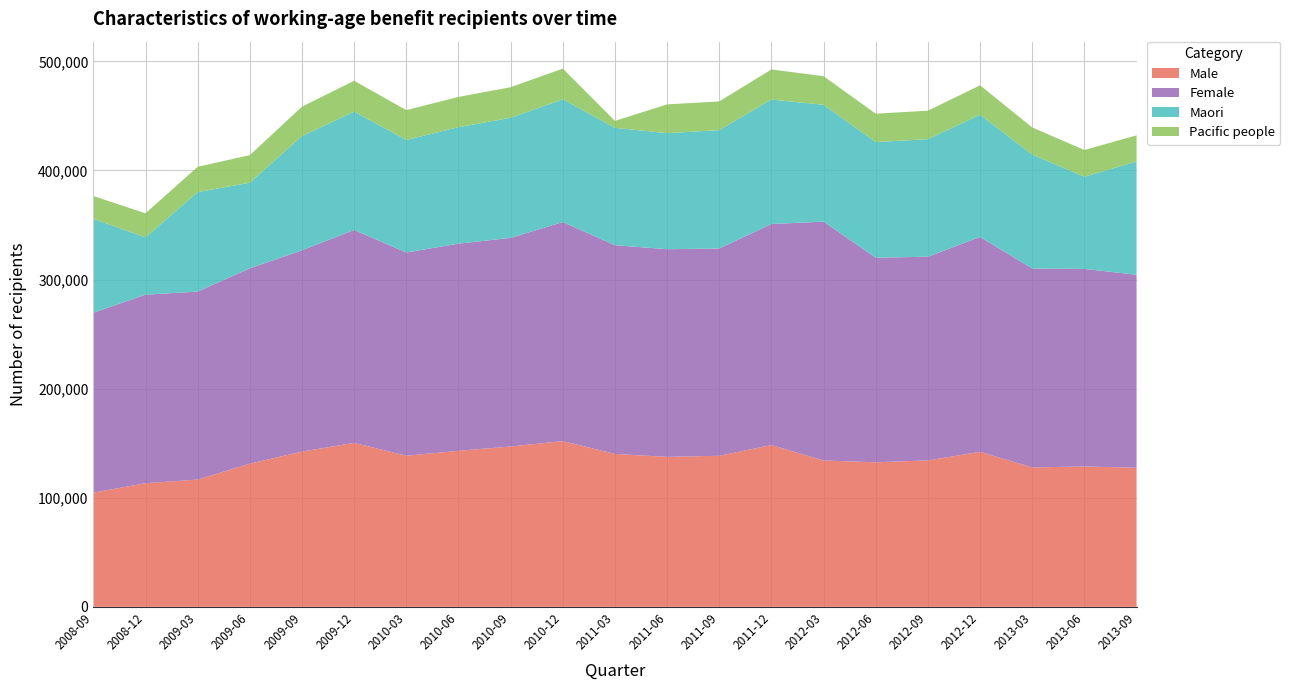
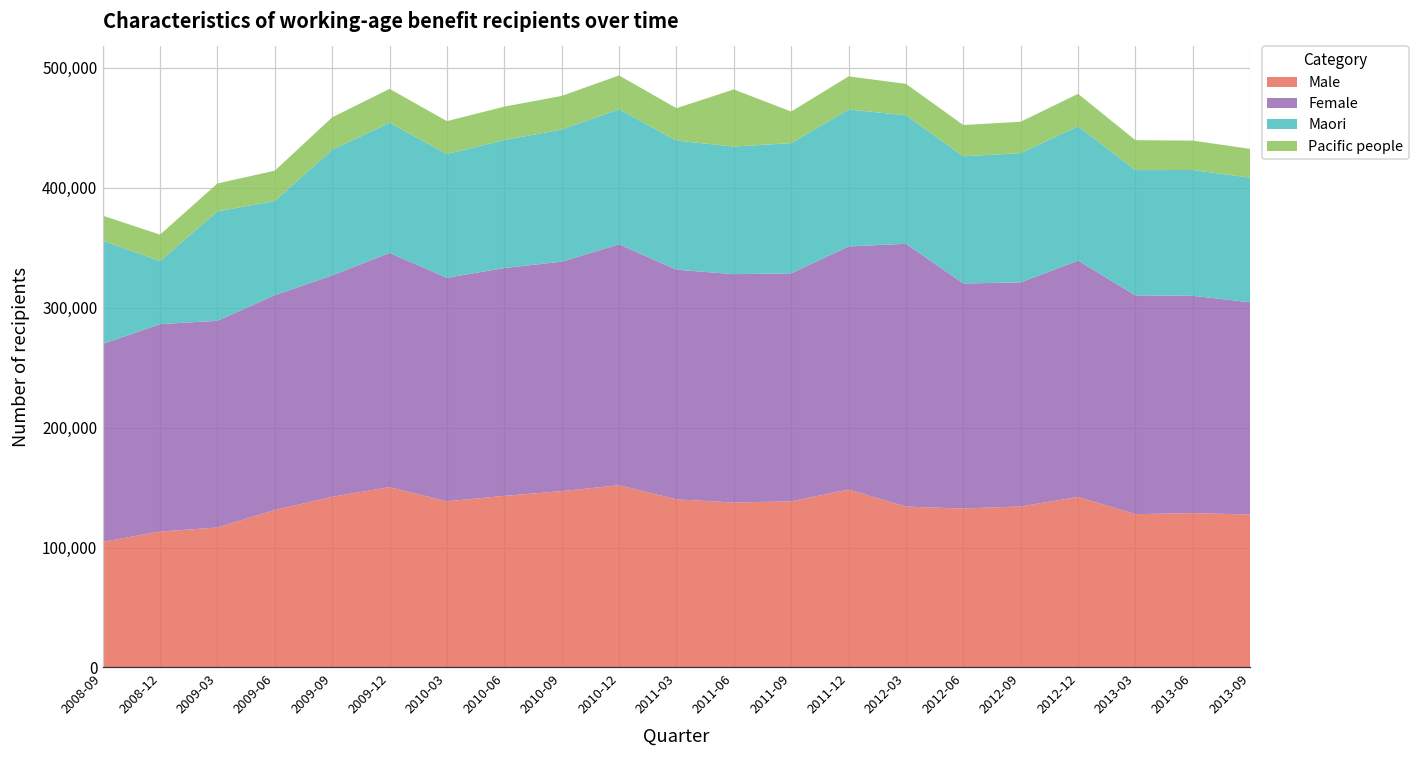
  {
    "Male": {
      "2008-09": "105,000",
      "2008-12": "113,000",
      "2009-03": "117,000",
      "2009-06": "131,000",
      "2009-09": "142,000",
      "2009-12": "150,000",
      "2010-03": "139,000",
      "2010-06": "143,000",
      "2010-09": "147,000",
      "2010-12": "152,000",
      "2011-03": "140,000",
      "2011-06": "137,000",
      "2011-09": "138,000",
      "2011-12": "148,000",
      "2012-03": "134,000",
      "2012-06": "132,000",
      "2012-09": "134,000",
      "2012-12": "142,000",
      "2013-03": "128,000",
      "2013-06": "129,000",
      "2013-09": "128,000"
    },
    "Female": {
      "2008-09": "165,000",
      "2008-12": "173,000",
      "2009-03": "172,000",
      "2009-06": "179,000",
      "2009-09": "185,000",
      "2009-12": "195,000",
      "2010-03": "186,000",
      "2010-06": "190,000",
      "2010-09": "191,000",
      "2010-12": "201,000",
      "2011-03": "191,000",
      "2011-06": "190,000",
      "2011-09": "190,000",
      "2011-12": "203,000",
      "2012-03": "219,000",
      "2012-06": "188,000",
      "2012-09": "187,000",
      "2012-12": "197,000",
      "2013-03": "182,000",
      "2013-06": "181,000",
      "2013-09": "177,000"
    },
    "Maori": {
      "2008-09": "86,000",
      "2008-12": "53,000",
      "2009-03": "91,000",
      "2009-06": "79,000",
      "2009-09": "105,000",
      "2009-12": "109,000",
      "2010-03": "103,000",
      "2010-06": "107,000",
      "2010-09": "110,000",
      "2010-12": "113,000",
      "2011-03": "108,000",
      "2011-06": "106,000",
      "2011-09": "109,000",
      "2011-12": "114,000",
      "2012-03": "107,000",
      "2012-06": "106,000",
      "2012-09": "108,000",
      "2012-12": "112,000",
      "2013-03": "104,000",
-     "2013-06": "85,000",
+     "2013-06": "105,000",
      "2013-09": "104,000"
    },
    "Pacific people": {
      "2008-09": "21,000",
      "2008-12": "22,000",
      "2009-03": "23,000",
      "2009-06": "25,000",
      "2009-09": "27,000",
      "2009-12": "28,000",
      "2010-03": "27,000",
      "2010-06": "28,000",
      "2010-09": "28,000",
      "2010-12": "28,000",
-     "2011-03": "6,000",
-     "2011-06": "26,000",
+     "2011-03": "27,000",
+     "2011-06": "48,000",
      "2011-09": "26,000",
      "2011-12": "28,000",
      "2012-03": "26,000",
      "2012-06": "26,000",
      "2012-09": "26,000",
      "2012-12": "27,000",
      "2013-03": "25,000",
      "2013-06": "25,000",
      "2013-09": "24,000"
    }
  }
